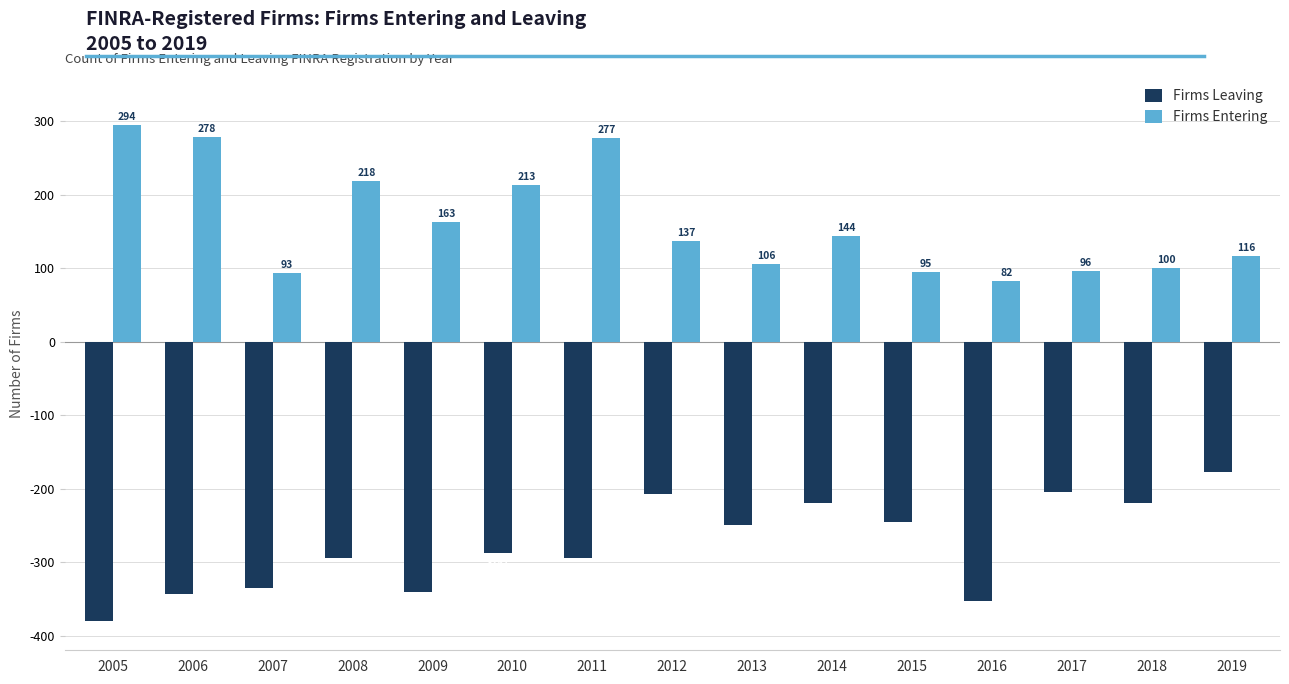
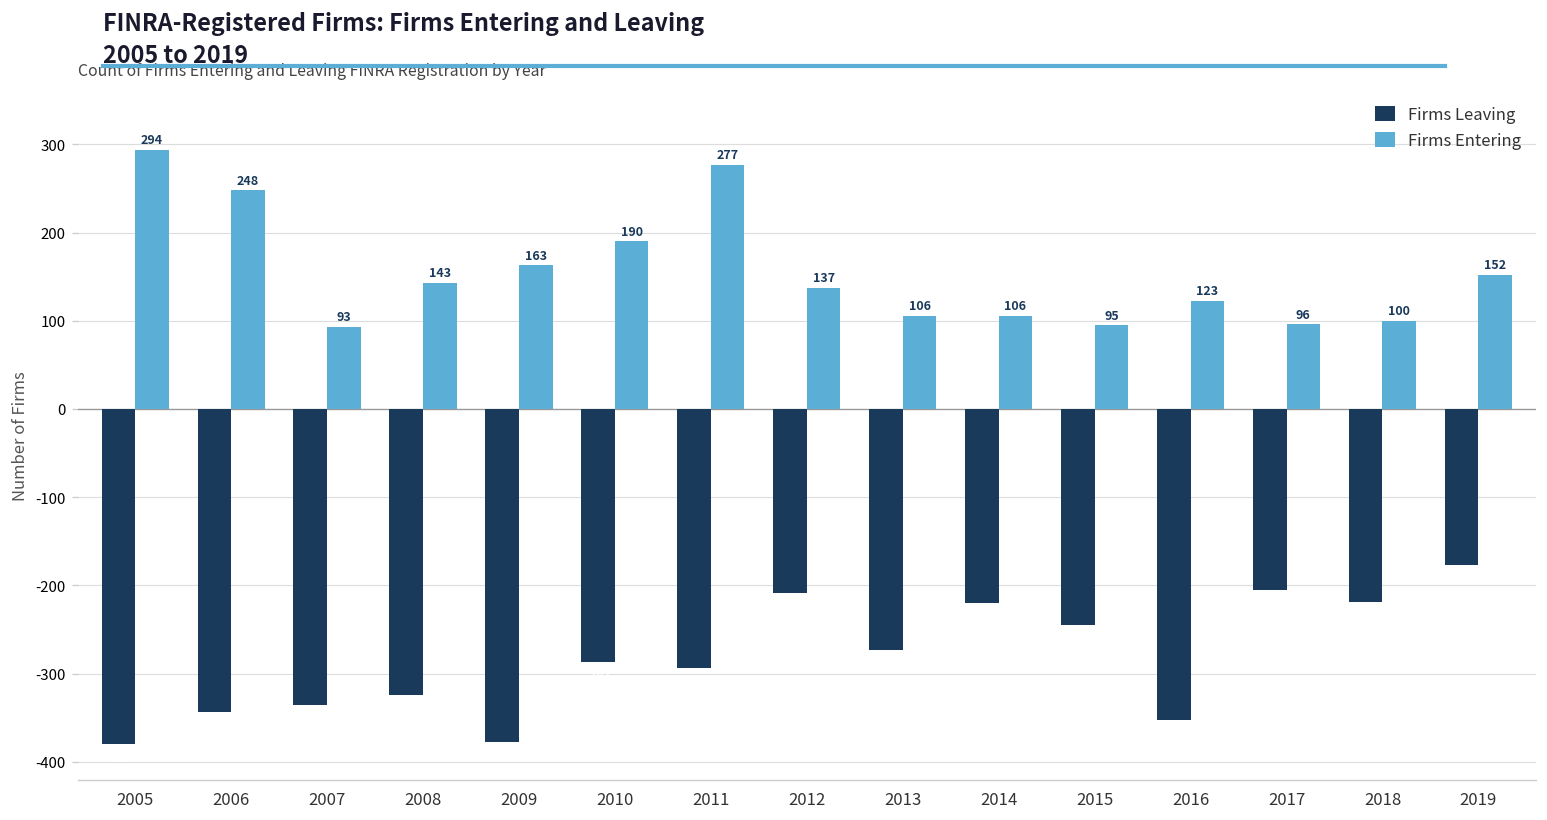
  {
    "Firms Leaving": {
      "2005": -380,
      "2006": -340,
      "2007": -340,
-     "2008": -290,
-     "2009": -340,
+     "2008": -320,
+     "2009": -380,
      "2010": -290,
      "2011": -290,
      "2012": -210,
-     "2013": -250,
+     "2013": -270,
      "2014": -220,
      "2015": -250,
      "2016": -350,
      "2017": -210,
      "2018": -220,
      "2019": -180
    },
    "Firms Entering": {
      "2005": 294,
-     "2006": 278,
+     "2006": 248,
      "2007": 93,
-     "2008": 218,
+     "2008": 143,
      "2009": 163,
-     "2010": 213,
+     "2010": 190,
      "2011": 277,
      "2012": 137,
      "2013": 106,
-     "2014": 144,
+     "2014": 106,
      "2015": 95,
-     "2016": 82,
+     "2016": 123,
      "2017": 96,
      "2018": 100,
-     "2019": 116
+     "2019": 152
    }
  }
